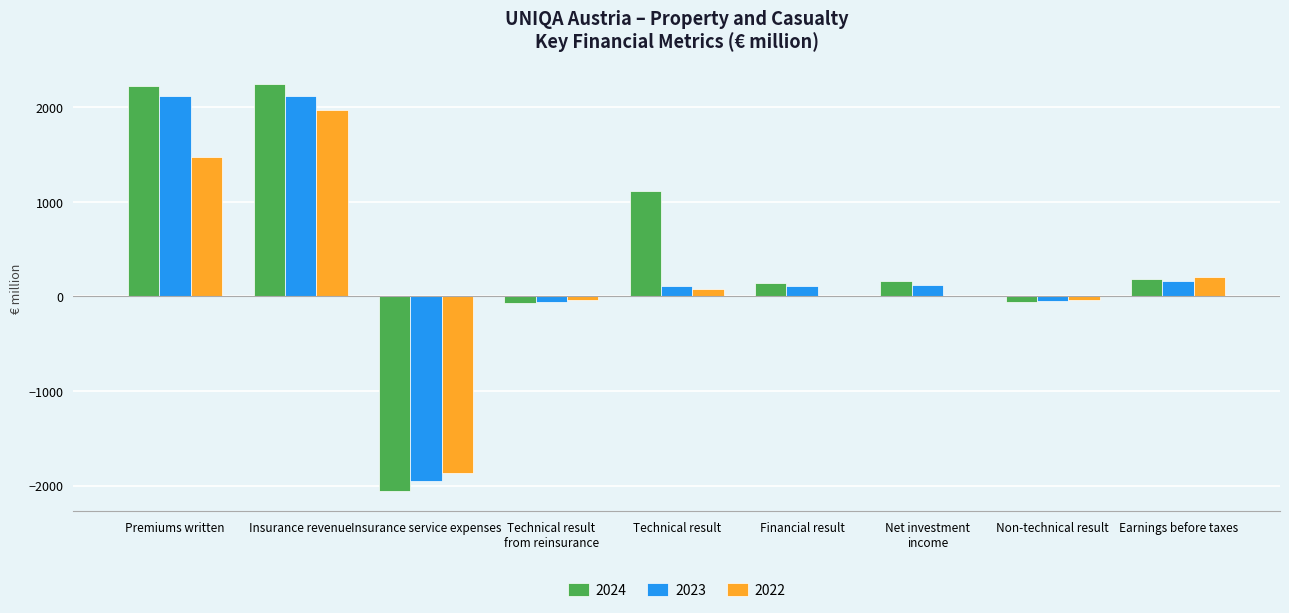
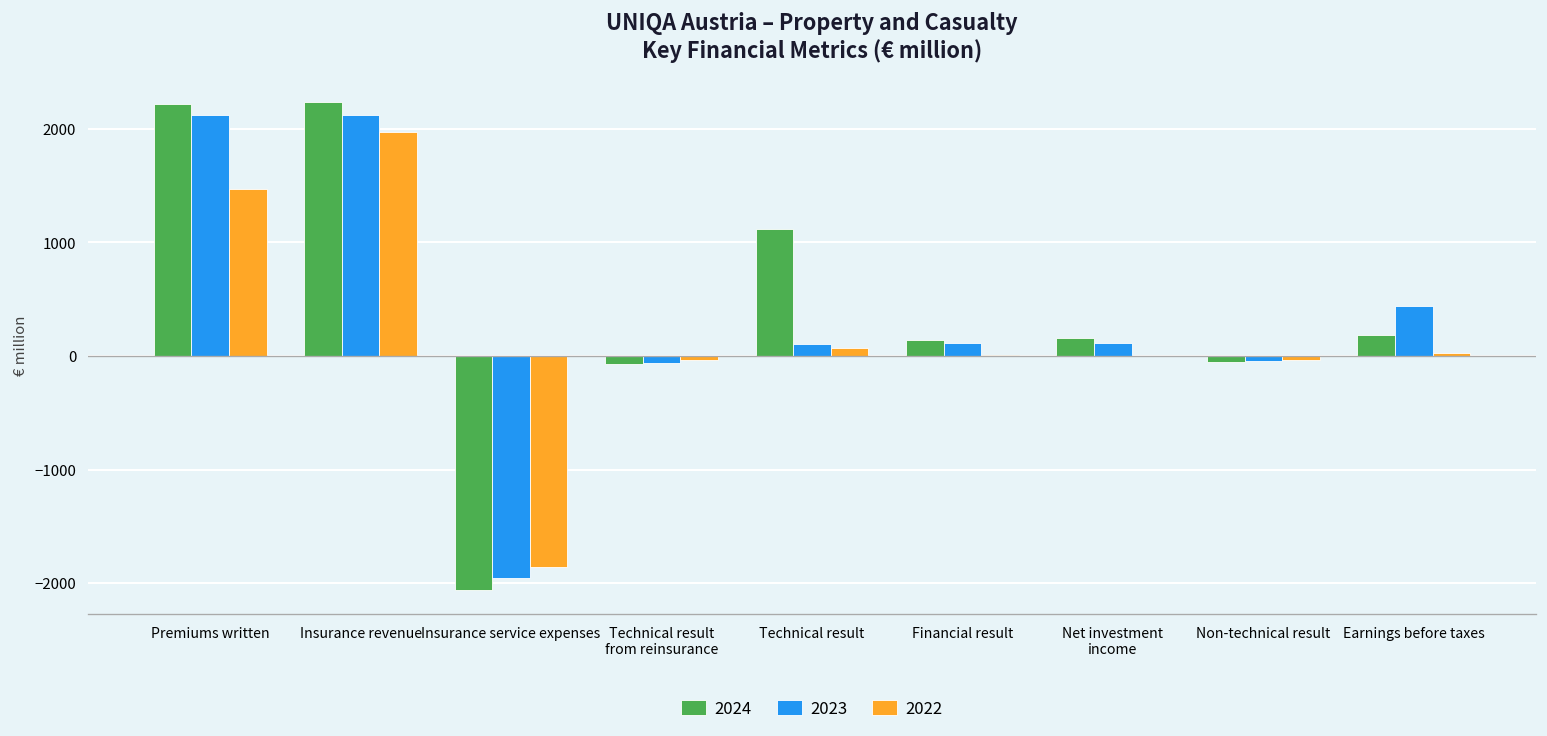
  {
    "2024": {
      "Premiums written": 2200,
      "Insurance revenue": 2200,
      "Insurance service expenses": -2100,
      "Technical result from reinsurance": -100,
      "Technical result": 1100,
      "Financial result": 100,
      "Net investment income": 200,
      "Non-technical result": -100,
      "Earnings before taxes": 200
    },
    "2023": {
      "Premiums written": 2100,
      "Insurance revenue": 2100,
      "Insurance service expenses": -2000,
      "Technical result from reinsurance": -100,
      "Technical result": 100,
      "Financial result": 100,
      "Net investment income": 100,
      "Non-technical result": 0,
-     "Earnings before taxes": 200
+     "Earnings before taxes": 400
    },
    "2022": {
      "Premiums written": 1500,
      "Insurance revenue": 2000,
      "Insurance service expenses": -1900,
      "Technical result from reinsurance": 0,
      "Technical result": 100,
      "Non-technical result": 0,
-     "Earnings before taxes": 200
+     "Earnings before taxes": 0
    }
  }
